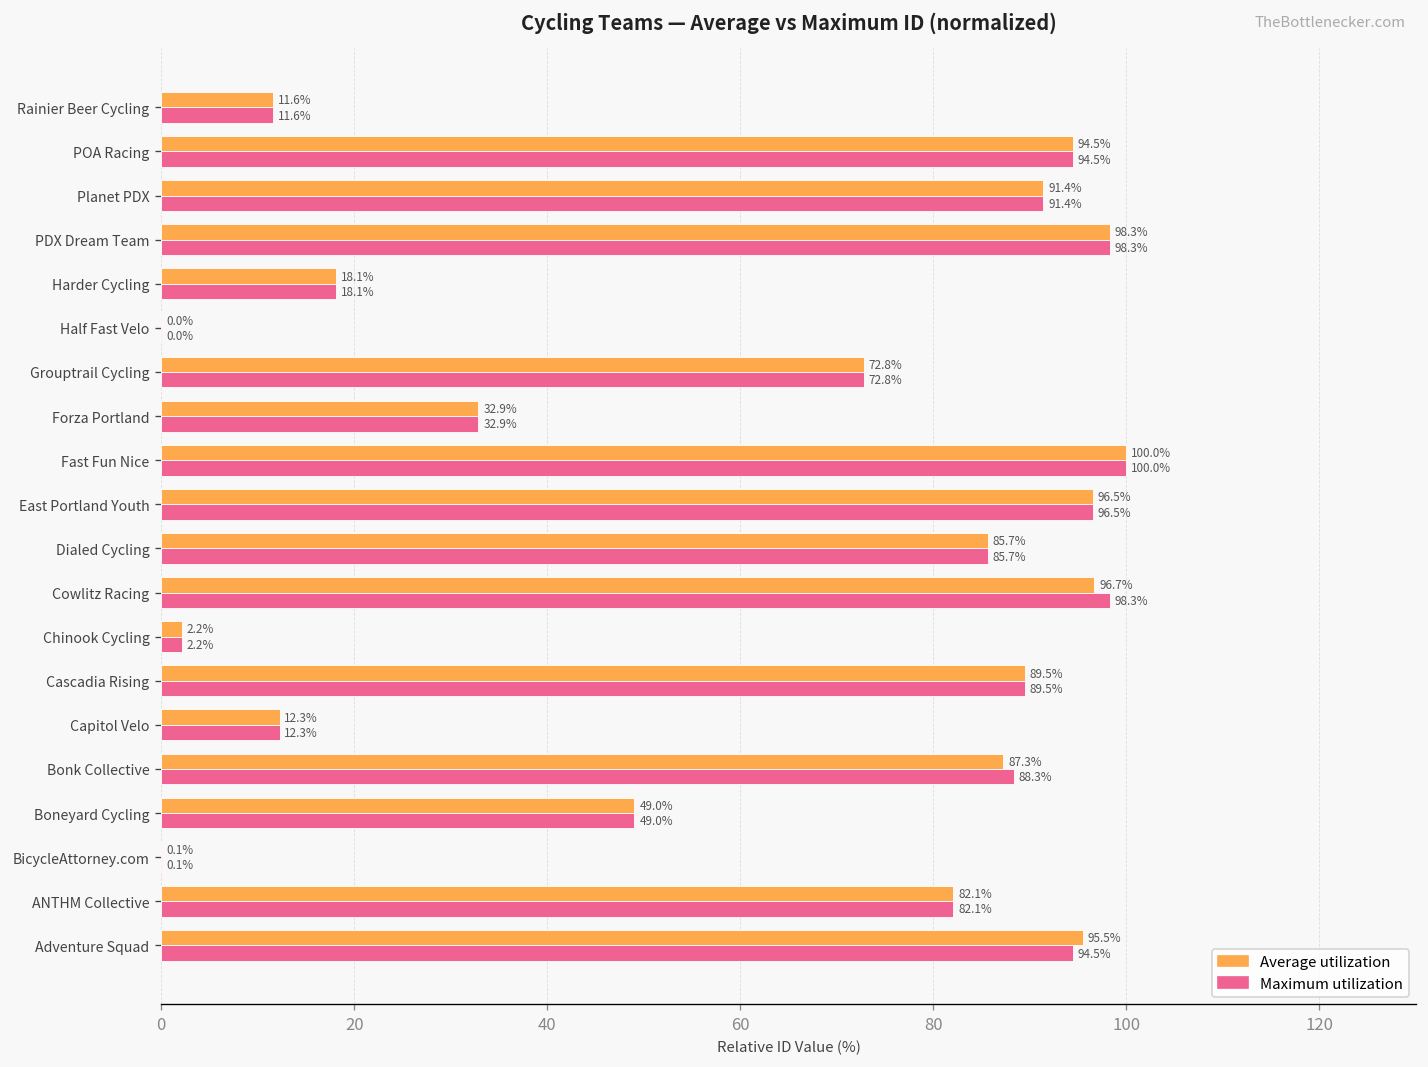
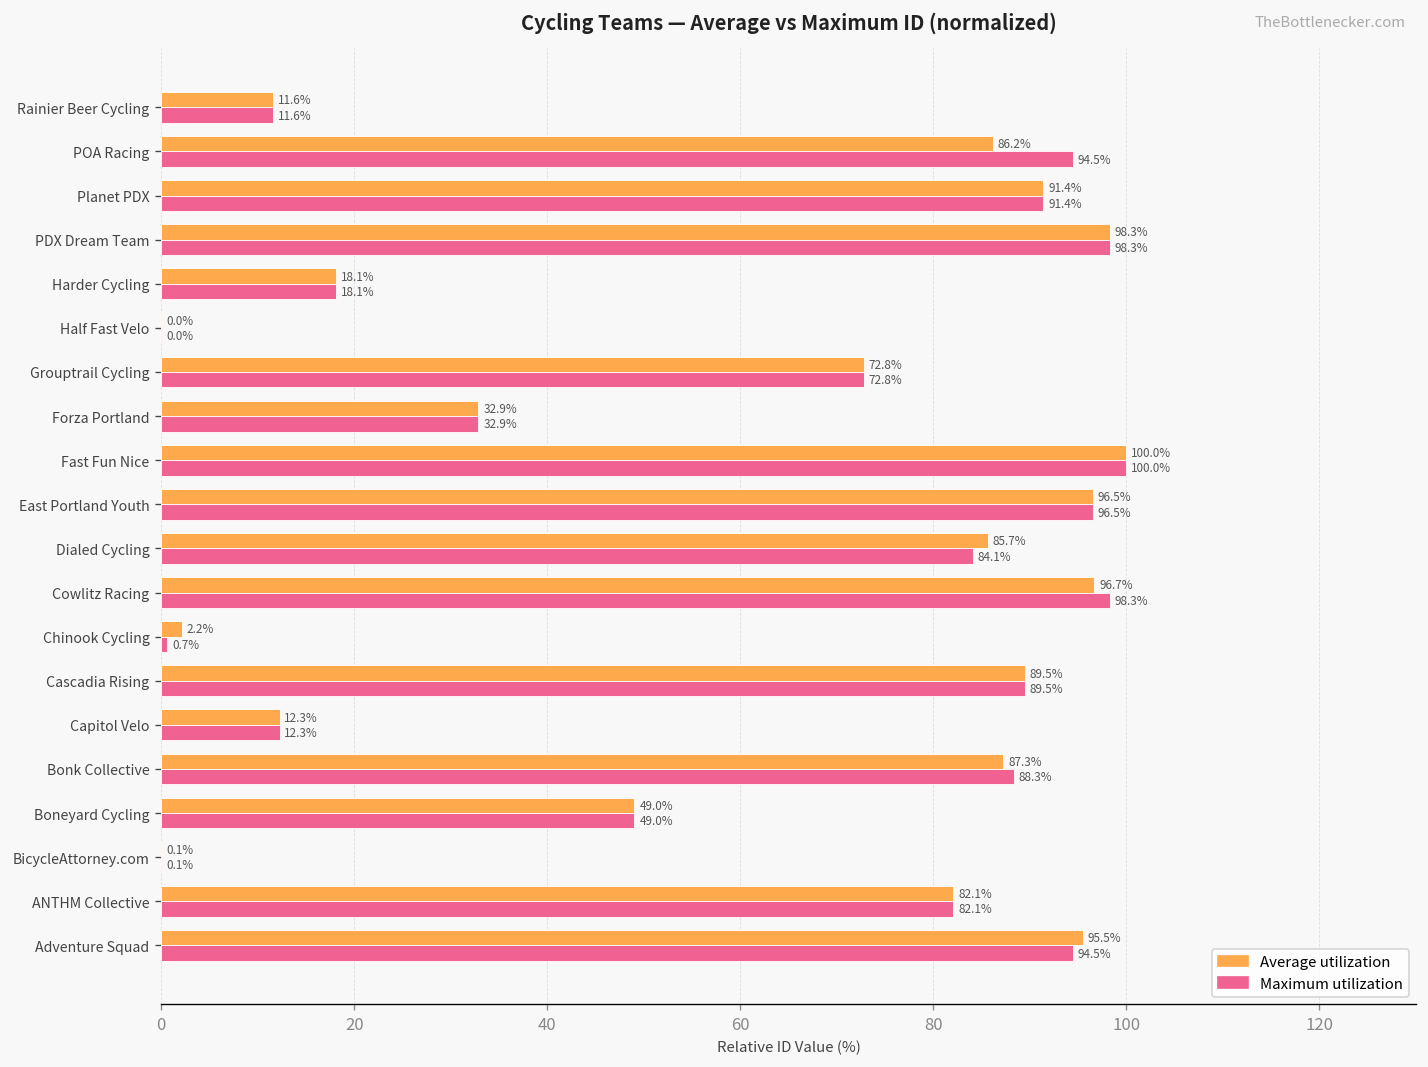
  {
    "Average utilization": {
      "Rainier Beer Cycling": "11.6%",
-     "POA Racing": "94.5%",
+     "POA Racing": "86.2%",
      "Planet PDX": "91.4%",
      "PDX Dream Team": "98.3%",
      "Harder Cycling": "18.1%",
      "Half Fast Velo": "0.0%",
      "Grouptrail Cycling": "72.8%",
      "Forza Portland": "32.9%",
      "Fast Fun Nice": "100.0%",
      "East Portland Youth": "96.5%",
      "Dialed Cycling": "85.7%",
      "Cowlitz Racing": "96.7%",
      "Chinook Cycling": "2.2%",
      "Cascadia Rising": "89.5%",
      "Capitol Velo": "12.3%",
      "Bonk Collective": "87.3%",
      "Boneyard Cycling": "49.0%",
      "BicycleAttorney.com": "0.1%",
      "ANTHM Collective": "82.1%",
      "Adventure Squad": "95.5%"
    },
    "Maximum utilization": {
      "Rainier Beer Cycling": "11.6%",
      "POA Racing": "94.5%",
      "Planet PDX": "91.4%",
      "PDX Dream Team": "98.3%",
      "Harder Cycling": "18.1%",
      "Half Fast Velo": "0.0%",
      "Grouptrail Cycling": "72.8%",
      "Forza Portland": "32.9%",
      "Fast Fun Nice": "100.0%",
      "East Portland Youth": "96.5%",
-     "Dialed Cycling": "85.7%",
+     "Dialed Cycling": "84.1%",
      "Cowlitz Racing": "98.3%",
-     "Chinook Cycling": "2.2%",
+     "Chinook Cycling": "0.7%",
      "Cascadia Rising": "89.5%",
      "Capitol Velo": "12.3%",
      "Bonk Collective": "88.3%",
      "Boneyard Cycling": "49.0%",
      "BicycleAttorney.com": "0.1%",
      "ANTHM Collective": "82.1%",
      "Adventure Squad": "94.5%"
    }
  }
